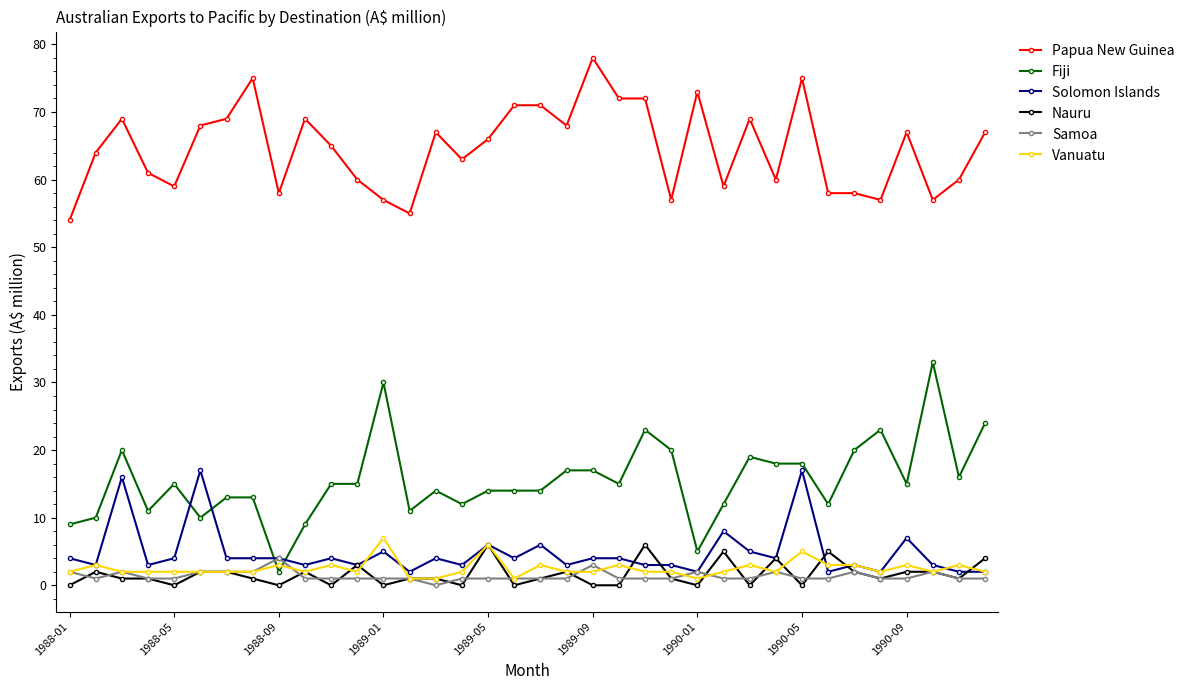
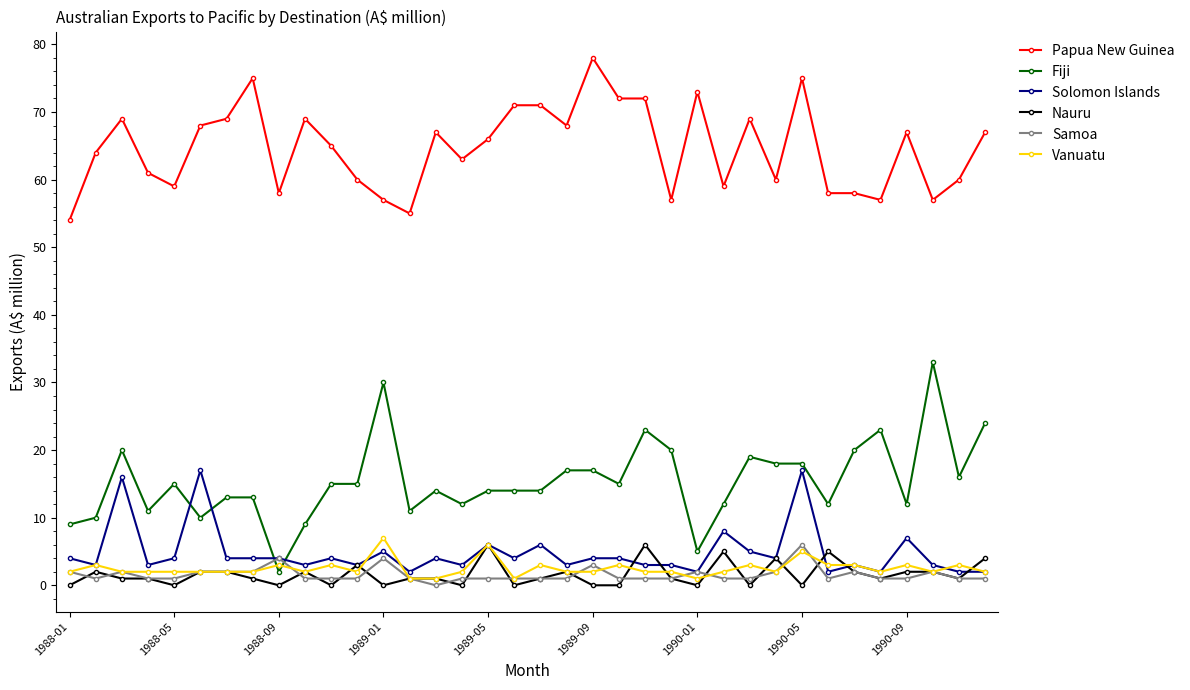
  {
    "Papua New Guinea": {
      "1988-01": 54,
      "1988-05": 59,
      "1988-09": 58,
      "1989-01": 57,
      "1989-05": 66,
      "1989-09": 78,
      "1990-01": 73,
      "1990-05": 75,
      "1990-09": 67
    },
    "Fiji": {
      "1988-01": 9,
      "1988-05": 15,
      "1988-09": 2,
      "1989-01": 30,
      "1989-05": 14,
      "1989-09": 17,
      "1990-01": 5,
      "1990-05": 18,
-     "1990-09": 15
+     "1990-09": 12
    },
    "Solomon Islands": {
      "1988-01": 4,
      "1988-05": 4,
      "1989-01": 5,
      "1989-09": 4,
      "1990-05": 17,
      "1990-09": 7
    },
    "Nauru": {
      "1988-01": 0,
      "1988-05": 0,
      "1988-09": 0,
      "1989-01": 0,
      "1989-09": 0,
      "1990-01": 0,
      "1990-05": 0,
      "1990-09": 2
    },
    "Samoa": {
      "1988-05": 1,
-     "1989-01": 1,
+     "1989-01": 4,
      "1989-05": 1,
      "1989-09": 3,
-     "1990-05": 1,
+     "1990-05": 6,
      "1990-09": 1
    },
    "Vanuatu": {
      "1988-05": 2,
      "1988-09": 3,
      "1989-01": 7,
      "1989-09": 2,
      "1990-01": 1,
      "1990-05": 5,
      "1990-09": 3
    }
  }
